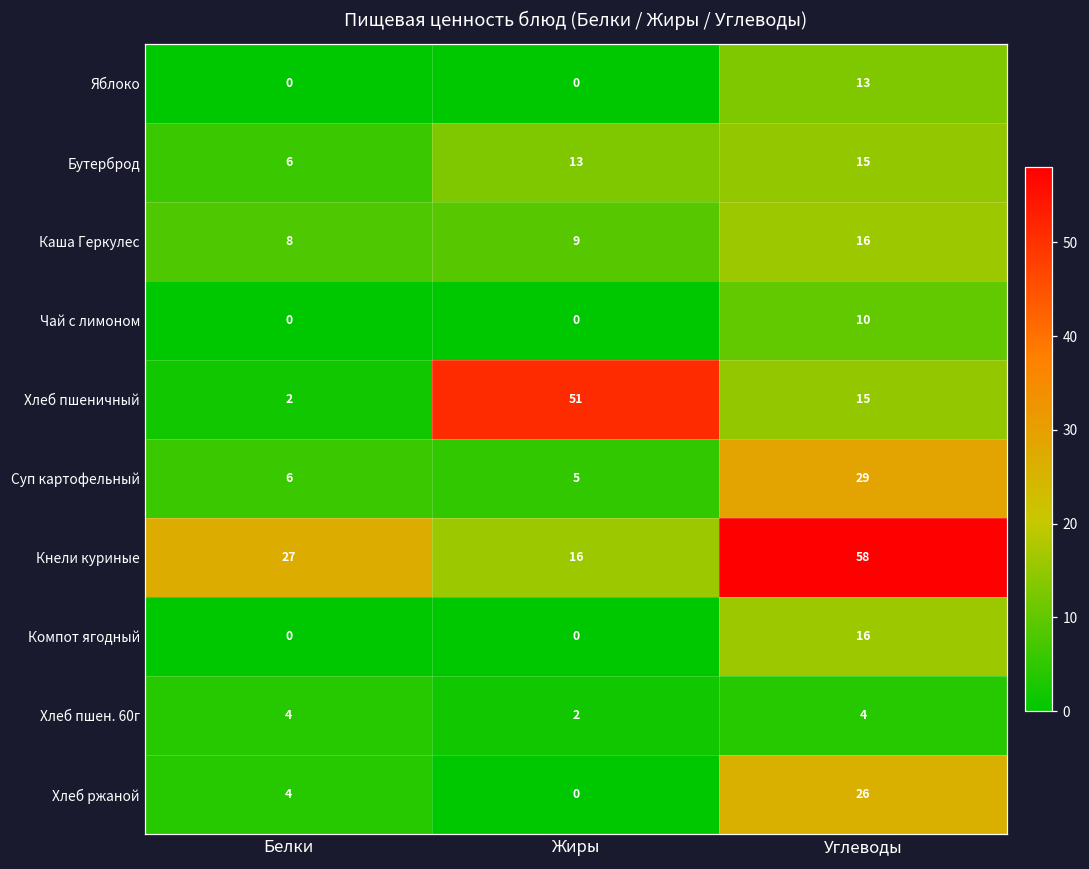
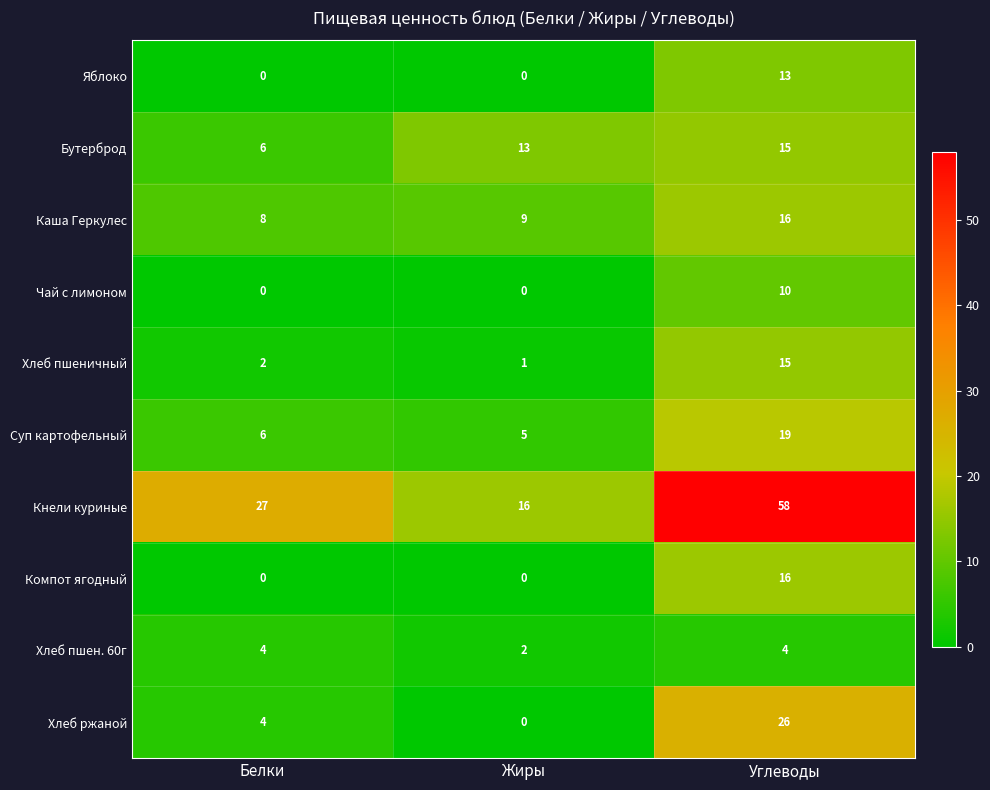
  {
    "Яблоко": {
      "Белки": 0,
      "Жиры": 0,
      "Углеводы": 13
    },
    "Бутерброд": {
      "Белки": 6,
      "Жиры": 13,
      "Углеводы": 15
    },
    "Каша Геркулес": {
      "Белки": 8,
      "Жиры": 9,
      "Углеводы": 16
    },
    "Чай с лимоном": {
      "Белки": 0,
      "Жиры": 0,
      "Углеводы": 10
    },
    "Хлеб пшеничный": {
      "Белки": 2,
-     "Жиры": 51,
+     "Жиры": 1,
      "Углеводы": 15
    },
    "Суп картофельный": {
      "Белки": 6,
      "Жиры": 5,
-     "Углеводы": 29
+     "Углеводы": 19
    },
    "Кнели куриные": {
      "Белки": 27,
      "Жиры": 16,
      "Углеводы": 58
    },
    "Компот ягодный": {
      "Белки": 0,
      "Жиры": 0,
      "Углеводы": 16
    },
    "Хлеб пшен. 60г": {
      "Белки": 4,
      "Жиры": 2,
      "Углеводы": 4
    },
    "Хлеб ржаной": {
      "Белки": 4,
      "Жиры": 0,
      "Углеводы": 26
    }
  }
